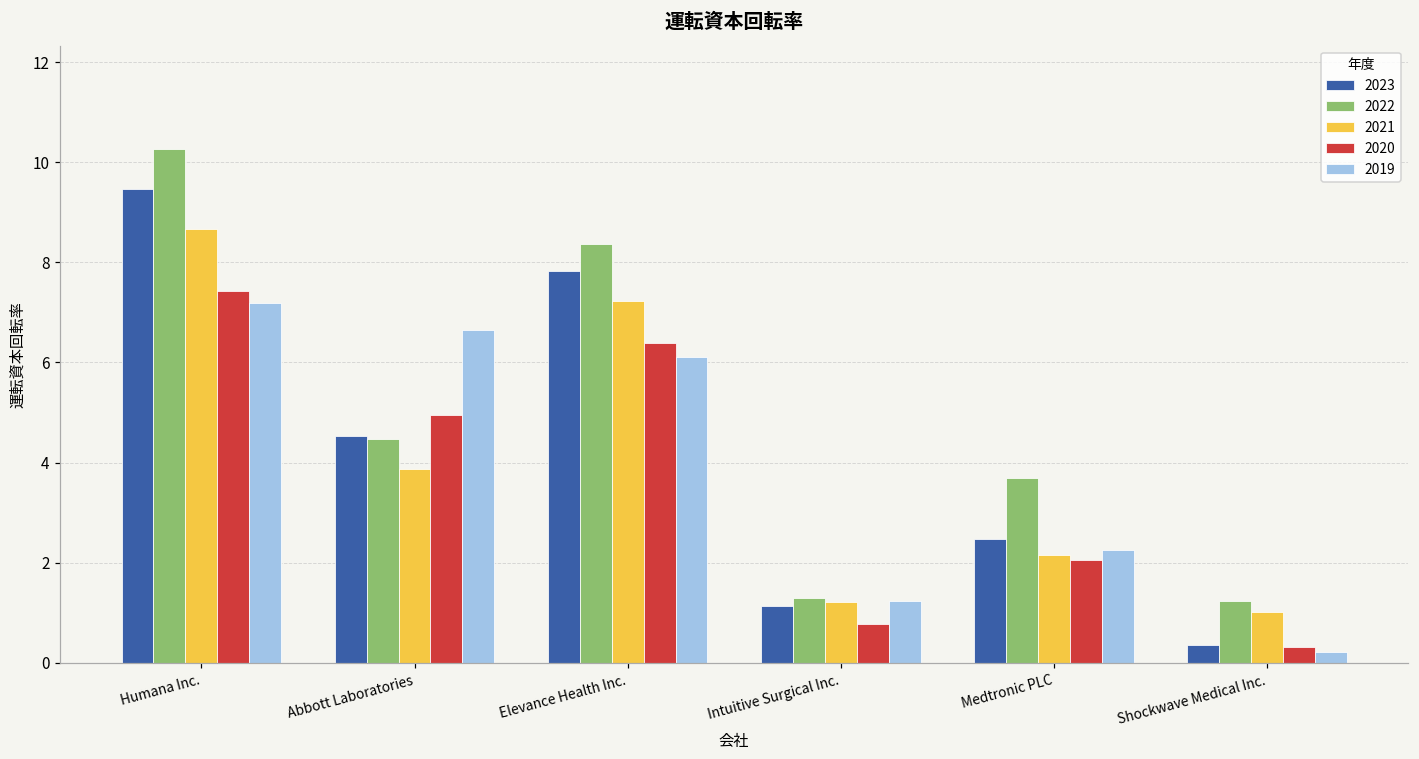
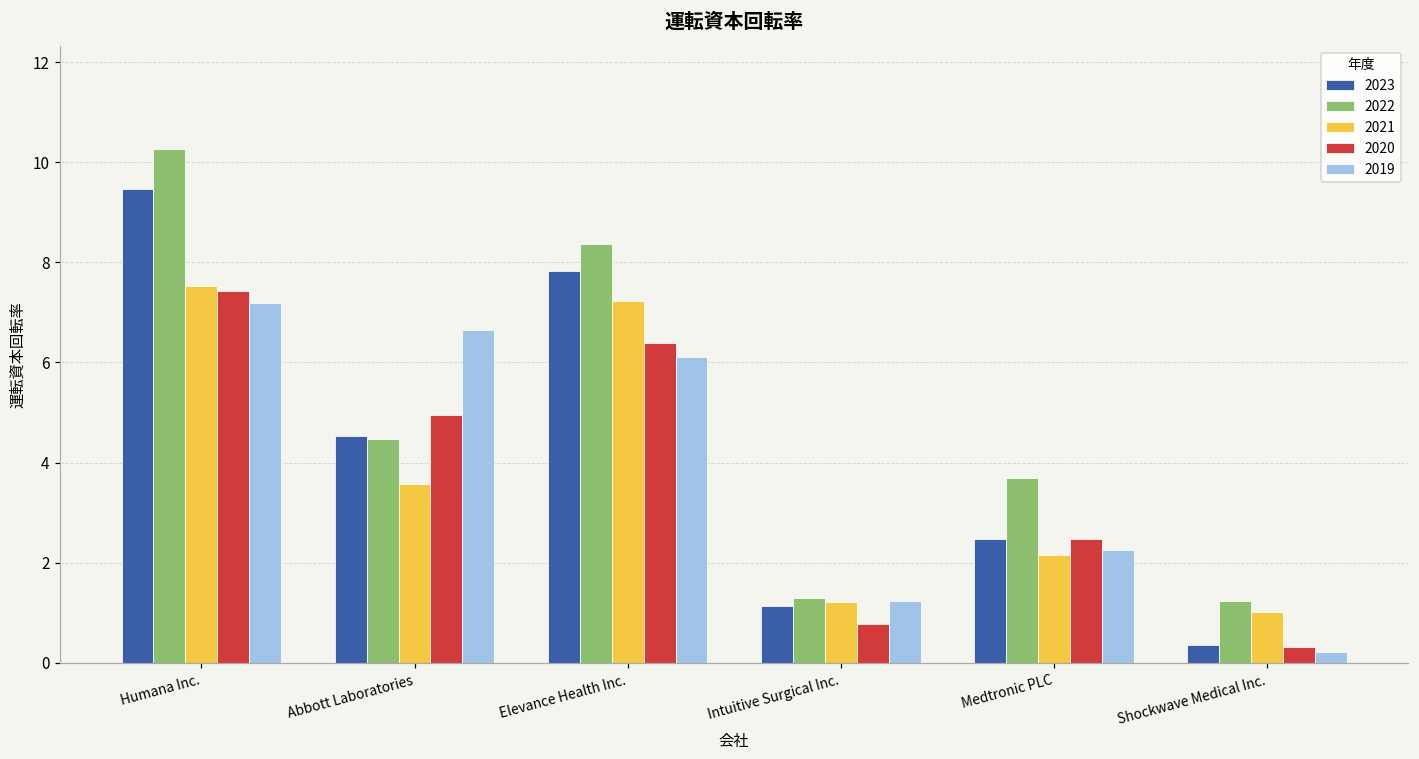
  {
    "2023": {
      "Humana Inc.": 9.5,
      "Abbott Laboratories": 4.5,
      "Elevance Health Inc.": 7.8,
      "Intuitive Surgical Inc.": 1.1,
      "Medtronic PLC": 2.5,
      "Shockwave Medical Inc.": 0.4
    },
    "2022": {
      "Humana Inc.": 10.3,
      "Abbott Laboratories": 4.5,
      "Elevance Health Inc.": 8.4,
      "Intuitive Surgical Inc.": 1.3,
      "Medtronic PLC": 3.7,
      "Shockwave Medical Inc.": 1.2
    },
    "2021": {
-     "Humana Inc.": 8.7,
-     "Abbott Laboratories": 3.9,
+     "Humana Inc.": 7.5,
+     "Abbott Laboratories": 3.6,
      "Elevance Health Inc.": 7.2,
      "Intuitive Surgical Inc.": 1.2,
      "Medtronic PLC": 2.2,
      "Shockwave Medical Inc.": 1.0
    },
    "2020": {
      "Humana Inc.": 7.4,
      "Abbott Laboratories": 4.9,
      "Elevance Health Inc.": 6.4,
      "Intuitive Surgical Inc.": 0.8,
-     "Medtronic PLC": 2.1,
+     "Medtronic PLC": 2.5,
      "Shockwave Medical Inc.": 0.3
    },
    "2019": {
      "Humana Inc.": 7.2,
      "Abbott Laboratories": 6.6,
      "Elevance Health Inc.": 6.1,
      "Intuitive Surgical Inc.": 1.2,
      "Medtronic PLC": 2.3,
      "Shockwave Medical Inc.": 0.2
    }
  }
